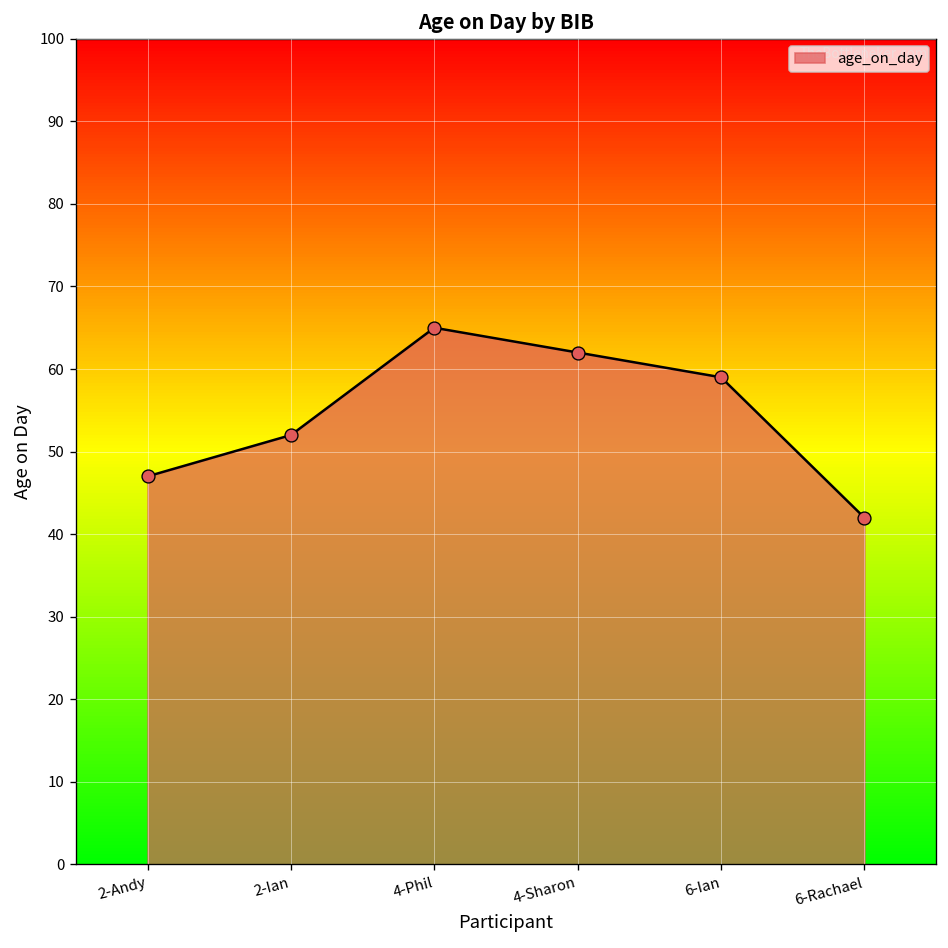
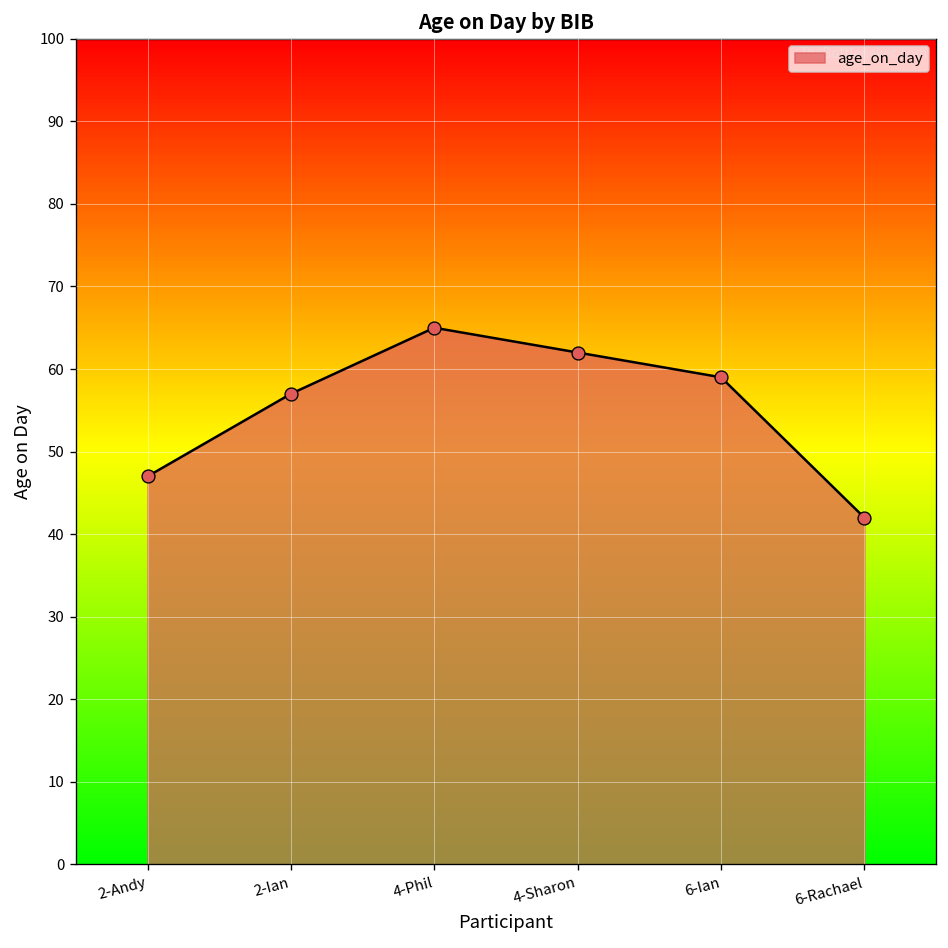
  {
    "2-Andy": 47,
-   "2-Ian": 52,
+   "2-Ian": 57,
    "4-Phil": 65,
    "4-Sharon": 62,
    "6-Ian": 59,
    "6-Rachael": 42
  }
